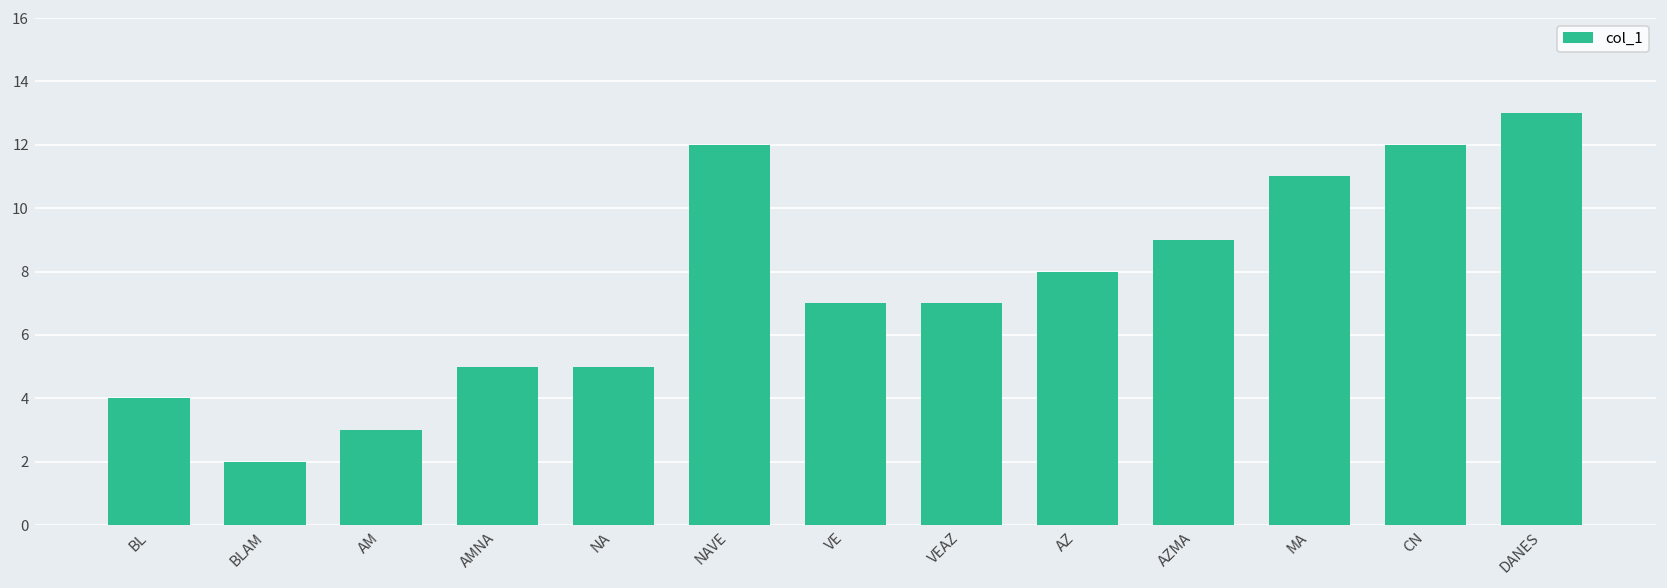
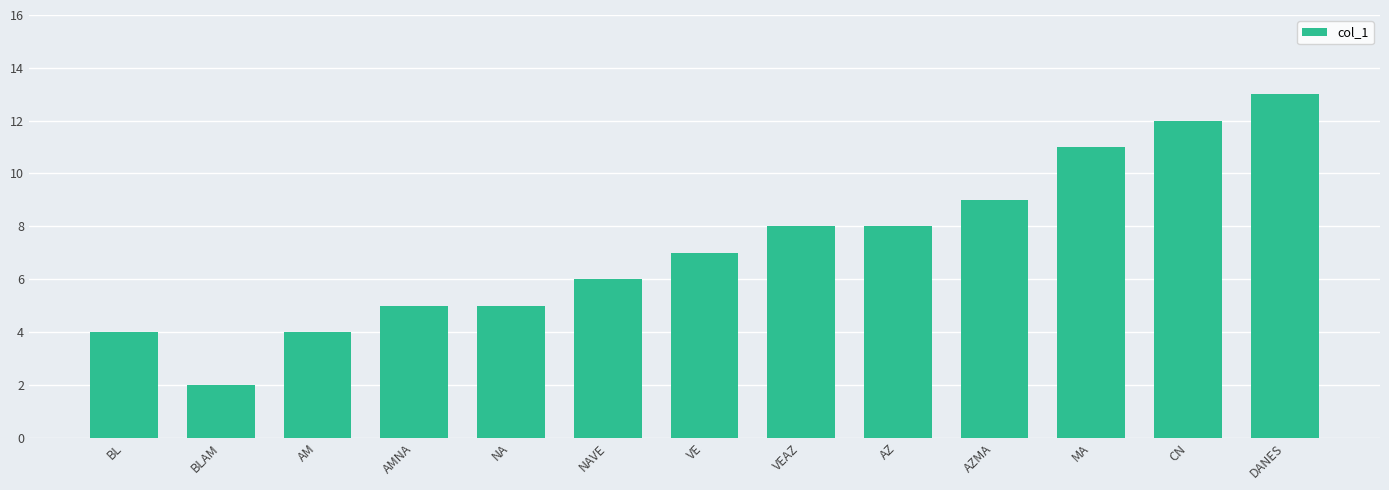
  {
    "BL": 4,
    "BLAM": 2,
-   "AM": 3,
+   "AM": 4,
    "AMNA": 5,
    "NA": 5,
-   "NAVE": 12,
+   "NAVE": 6,
    "VE": 7,
-   "VEAZ": 7,
+   "VEAZ": 8,
    "AZ": 8,
    "AZMA": 9,
    "MA": 11,
    "CN": 12,
    "DANES": 13
  }
